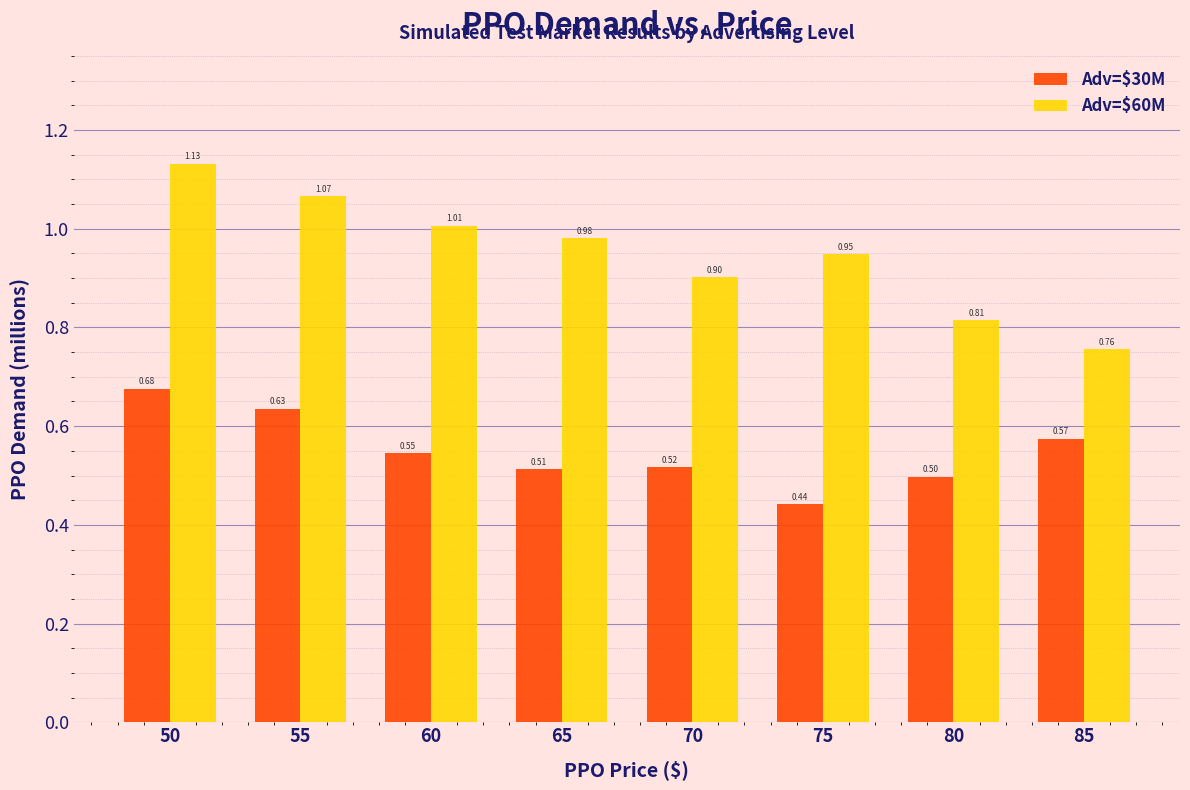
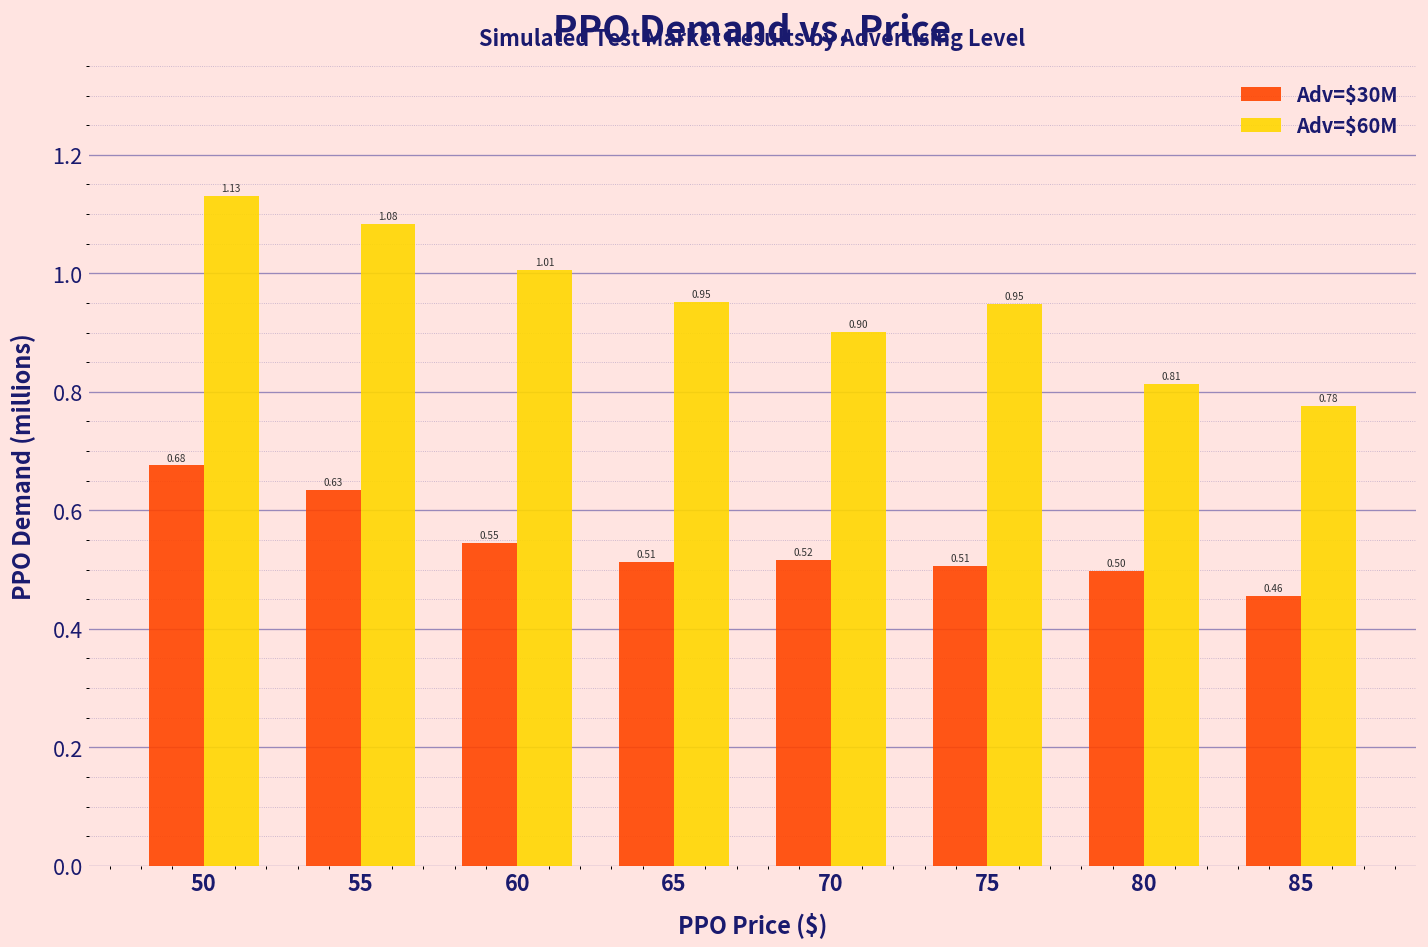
  {
    "Adv=$30M": {
      "50": 0.68,
      "55": 0.63,
      "60": 0.55,
      "65": 0.51,
      "70": 0.52,
-     "75": 0.44,
+     "75": 0.51,
      "80": 0.50,
-     "85": 0.57
+     "85": 0.46
    },
    "Adv=$60M": {
      "50": 1.13,
-     "55": 1.07,
+     "55": 1.08,
      "60": 1.01,
-     "65": 0.98,
+     "65": 0.95,
      "70": 0.90,
      "75": 0.95,
      "80": 0.81,
-     "85": 0.76
+     "85": 0.78
    }
  }
